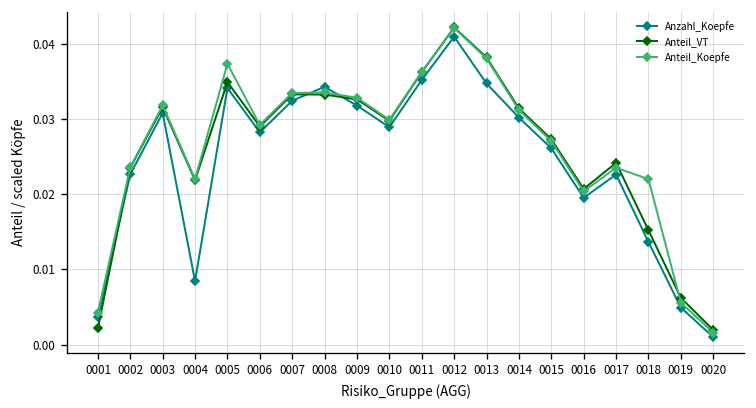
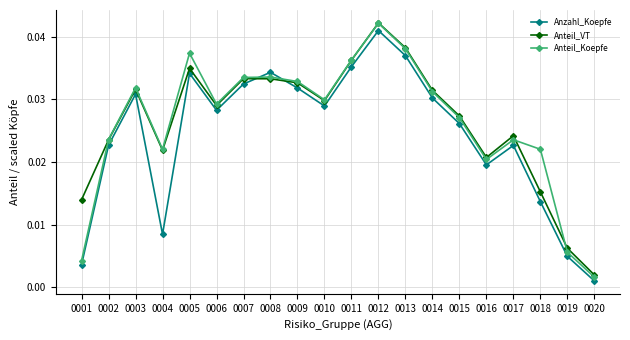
  {
    "Anzahl_Koepfe": {
      "0001": 0.004,
      "0002": 0.023,
      "0003": 0.031,
      "0004": 0.008,
      "0005": 0.034,
      "0006": 0.028,
      "0007": 0.032,
      "0008": 0.034,
      "0009": 0.032,
      "0010": 0.029,
      "0011": 0.035,
      "0012": 0.041,
-     "0013": 0.035,
+     "0013": 0.037,
      "0014": 0.030,
      "0015": 0.026,
      "0016": 0.020,
      "0017": 0.023,
      "0018": 0.014,
      "0019": 0.005,
      "0020": 0.001
    },
    "Anteil_VT": {
-     "0001": 0.002,
+     "0001": 0.014,
      "0005": 0.035,
      "0017": 0.024,
      "0018": 0.015,
      "0019": 0.006
    },
    "Anteil_Koepfe": {
      "0001": 0.004,
      "0005": 0.037,
      "0017": 0.024,
      "0018": 0.022,
      "0019": 0.006
    }
  }
